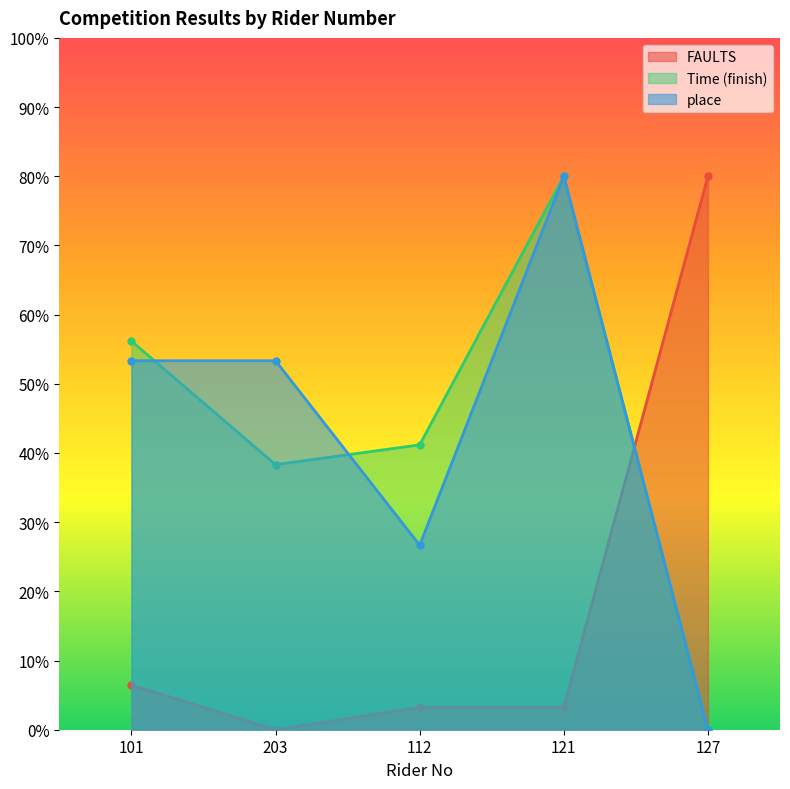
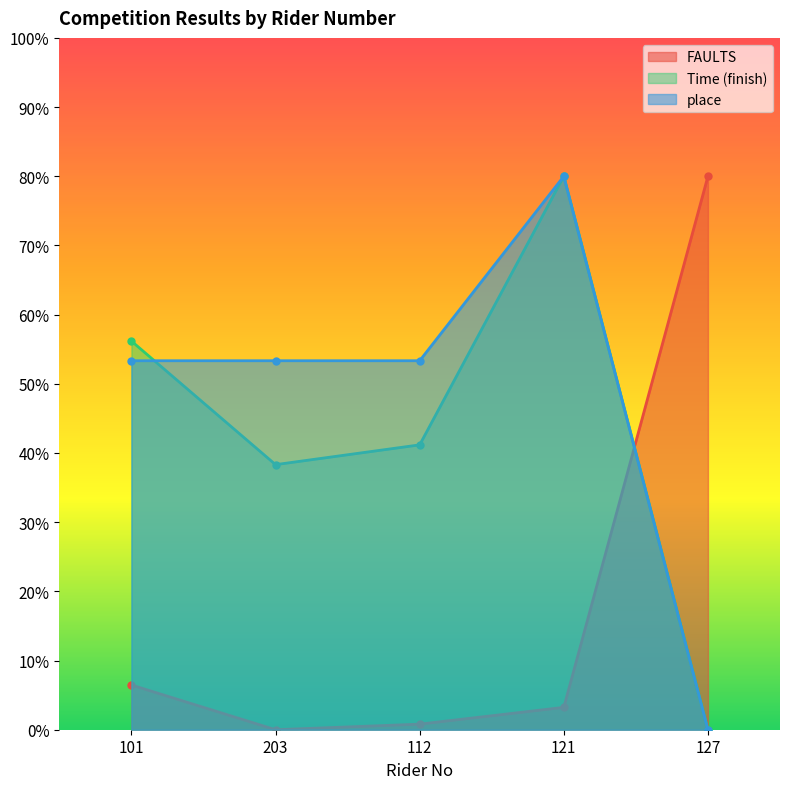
  {
    "FAULTS": {
      "101": "6%",
      "203": "0%",
-     "112": "3%",
+     "112": "1%",
      "121": "3%",
      "127": "80%"
    },
    "Time (finish)": {
      "101": "56%",
      "203": "38%",
      "112": "41%"
    },
    "place": {
      "101": "53%",
      "203": "53%",
-     "112": "27%"
+     "112": "53%"
    }
  }
